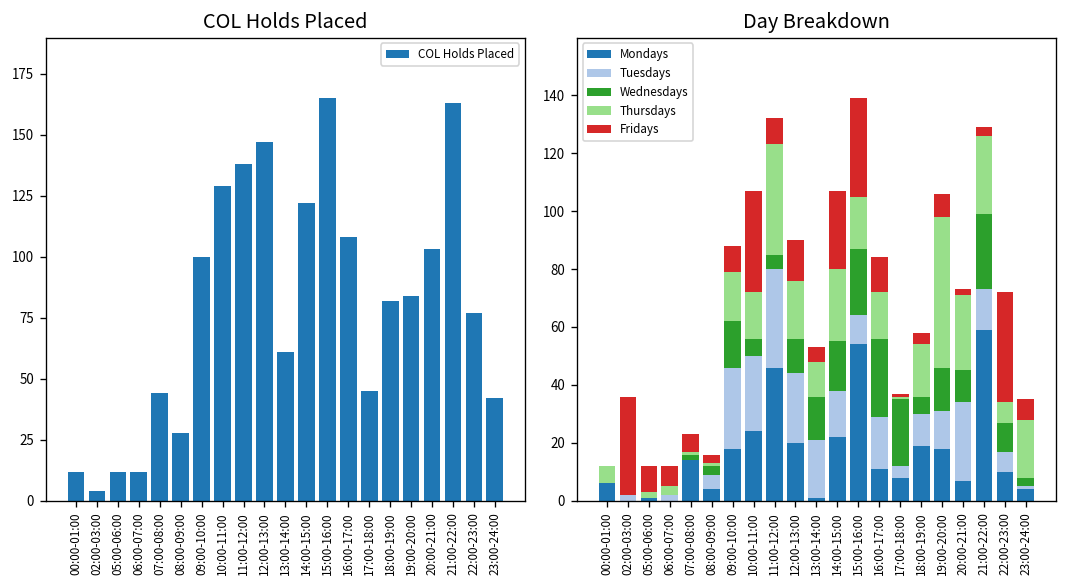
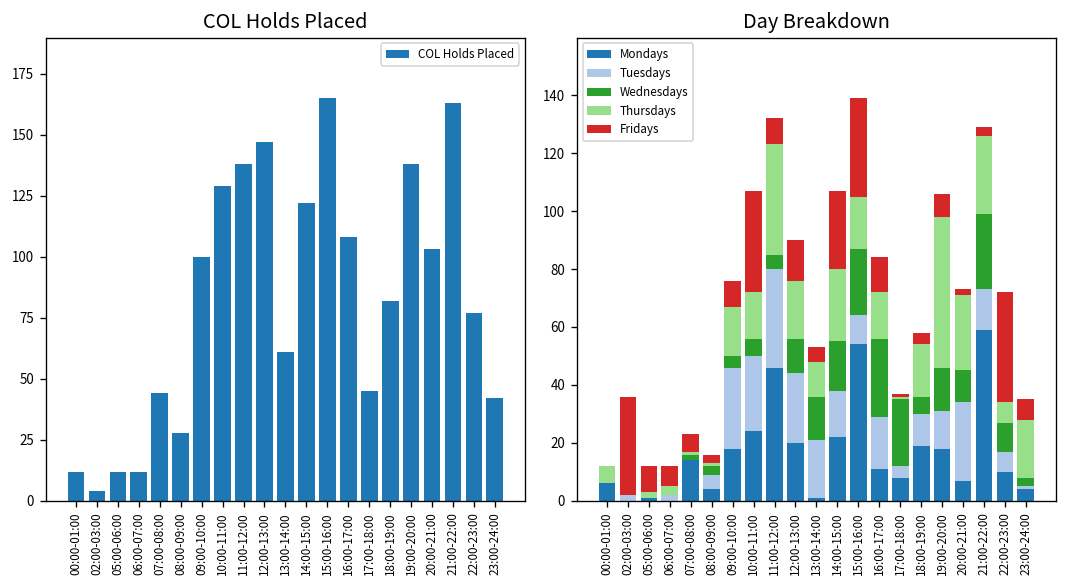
  {
    "COL Holds Placed": {
      "00:00-01:00": 12,
      "02:00-03:00": 4,
      "05:00-06:00": 12,
      "06:00-07:00": 12,
      "07:00-08:00": 44,
      "08:00-09:00": 28,
      "09:00-10:00": 100,
      "10:00-11:00": 129,
      "11:00-12:00": 138,
      "12:00-13:00": 147,
      "13:00-14:00": 61,
      "14:00-15:00": 122,
      "15:00-16:00": 165,
      "16:00-17:00": 108,
      "17:00-18:00": 45,
      "18:00-19:00": 82,
-     "19:00-20:00": 84,
+     "19:00-20:00": 138,
      "20:00-21:00": 103,
      "21:00-22:00": 163,
      "22:00-23:00": 77,
      "23:00-24:00": 42
    },
    "Day Breakdown": {
      "Mondays": {
        "00:00-01:00": 6,
        "02:00-03:00": 0,
        "06:00-07:00": 0,
        "07:00-08:00": 14,
        "08:00-09:00": 4,
        "09:00-10:00": 18,
        "10:00-11:00": 24,
        "11:00-12:00": 46,
        "12:00-13:00": 20,
        "14:00-15:00": 22,
        "15:00-16:00": 54,
        "16:00-17:00": 11,
        "17:00-18:00": 8,
        "18:00-19:00": 19,
        "19:00-20:00": 18,
        "20:00-21:00": 7,
        "21:00-22:00": 59,
        "22:00-23:00": 10,
        "23:00-24:00": 4
      },
      "Tuesdays": {
        "00:00-01:00": 0,
        "02:00-03:00": 2,
        "05:00-06:00": 0,
        "06:00-07:00": 2,
        "07:00-08:00": 0,
        "08:00-09:00": 5,
        "09:00-10:00": 28,
        "10:00-11:00": 26,
        "11:00-12:00": 34,
        "12:00-13:00": 24,
        "13:00-14:00": 20,
        "14:00-15:00": 16,
        "15:00-16:00": 10,
        "16:00-17:00": 18,
        "17:00-18:00": 4,
        "18:00-19:00": 11,
        "19:00-20:00": 13,
        "20:00-21:00": 27,
        "21:00-22:00": 14,
        "22:00-23:00": 7
      },
      "Wednesdays": {
        "00:00-01:00": 0,
        "02:00-03:00": 0,
        "05:00-06:00": 0,
        "06:00-07:00": 0,
        "07:00-08:00": 2,
        "08:00-09:00": 3,
-       "09:00-10:00": 16,
+       "09:00-10:00": 4,
        "10:00-11:00": 6,
        "11:00-12:00": 5,
        "12:00-13:00": 12,
        "13:00-14:00": 15,
        "14:00-15:00": 17,
        "15:00-16:00": 23,
        "16:00-17:00": 27,
        "17:00-18:00": 23,
        "18:00-19:00": 6,
        "19:00-20:00": 15,
        "20:00-21:00": 11,
        "21:00-22:00": 26,
        "22:00-23:00": 10,
        "23:00-24:00": 3
      },
      "Thursdays": {
        "00:00-01:00": 6,
        "02:00-03:00": 0,
        "05:00-06:00": 2,
        "06:00-07:00": 3,
        "09:00-10:00": 17,
        "10:00-11:00": 16,
        "11:00-12:00": 38,
        "12:00-13:00": 20,
        "13:00-14:00": 12,
        "14:00-15:00": 25,
        "15:00-16:00": 18,
        "16:00-17:00": 16,
        "18:00-19:00": 18,
        "19:00-20:00": 52,
        "20:00-21:00": 26,
        "21:00-22:00": 27,
        "22:00-23:00": 7,
        "23:00-24:00": 20
      },
      "Fridays": {
        "00:00-01:00": 0,
        "02:00-03:00": 34,
        "05:00-06:00": 9,
        "06:00-07:00": 7,
        "07:00-08:00": 6,
        "08:00-09:00": 3,
        "09:00-10:00": 9,
        "10:00-11:00": 35,
        "11:00-12:00": 9,
        "12:00-13:00": 14,
        "13:00-14:00": 5,
        "14:00-15:00": 27,
        "15:00-16:00": 34,
        "16:00-17:00": 12,
        "18:00-19:00": 4,
        "19:00-20:00": 8,
        "20:00-21:00": 2,
        "21:00-22:00": 3,
        "22:00-23:00": 38,
        "23:00-24:00": 7
      }
    }
  }
